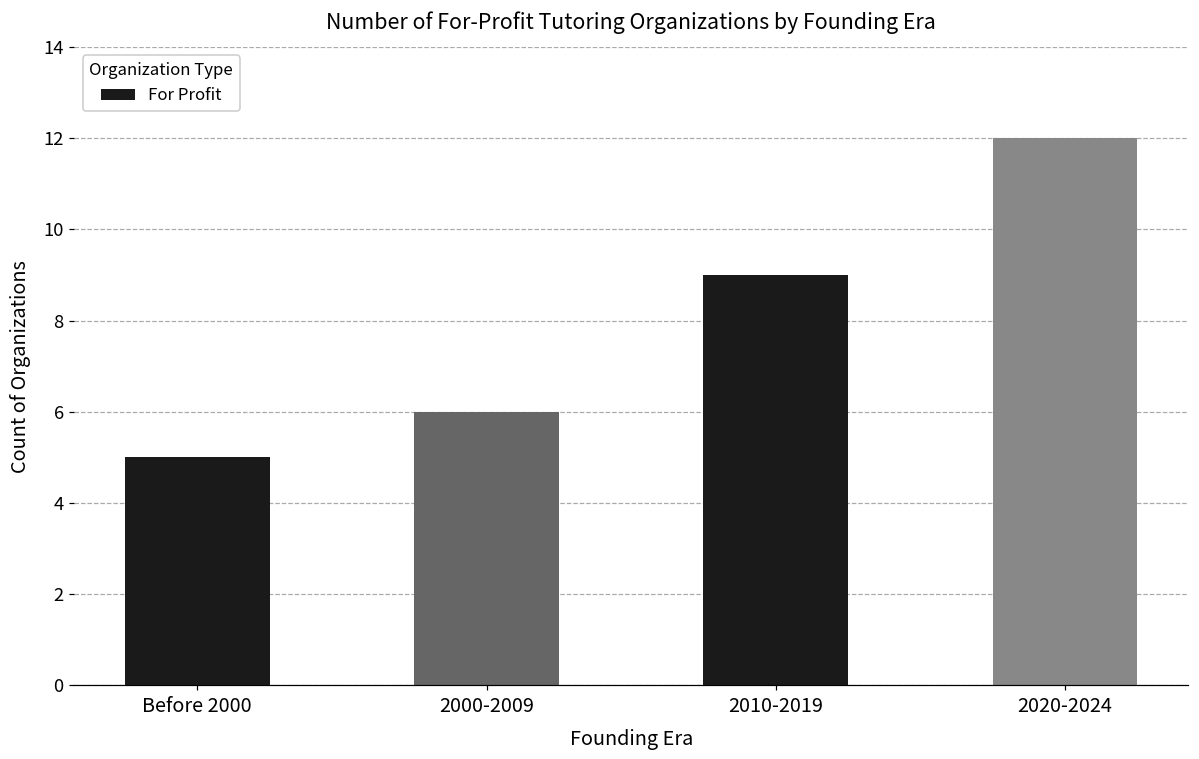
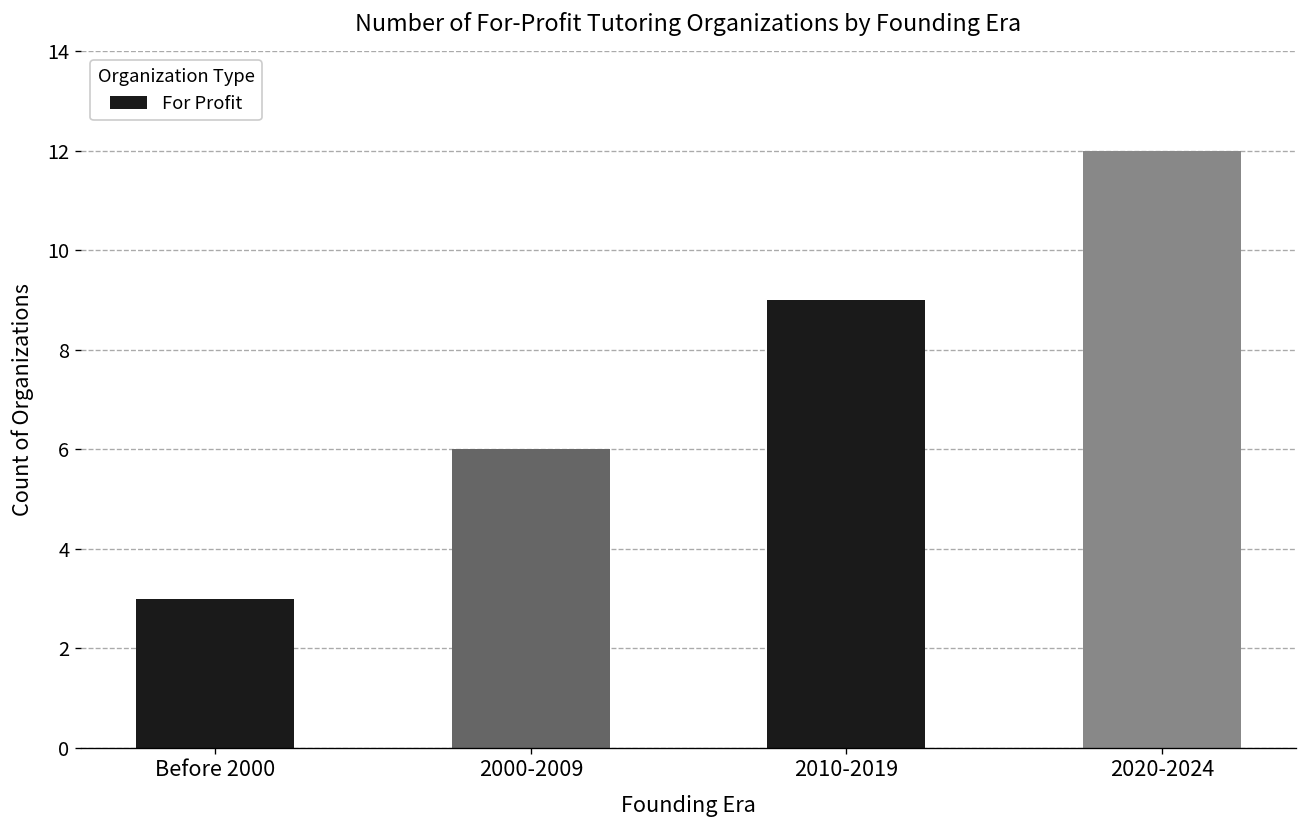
  {
-   "Before 2000": 5,
+   "Before 2000": 3,
    "2000-2009": 6,
    "2010-2019": 9,
    "2020-2024": 12
  }
